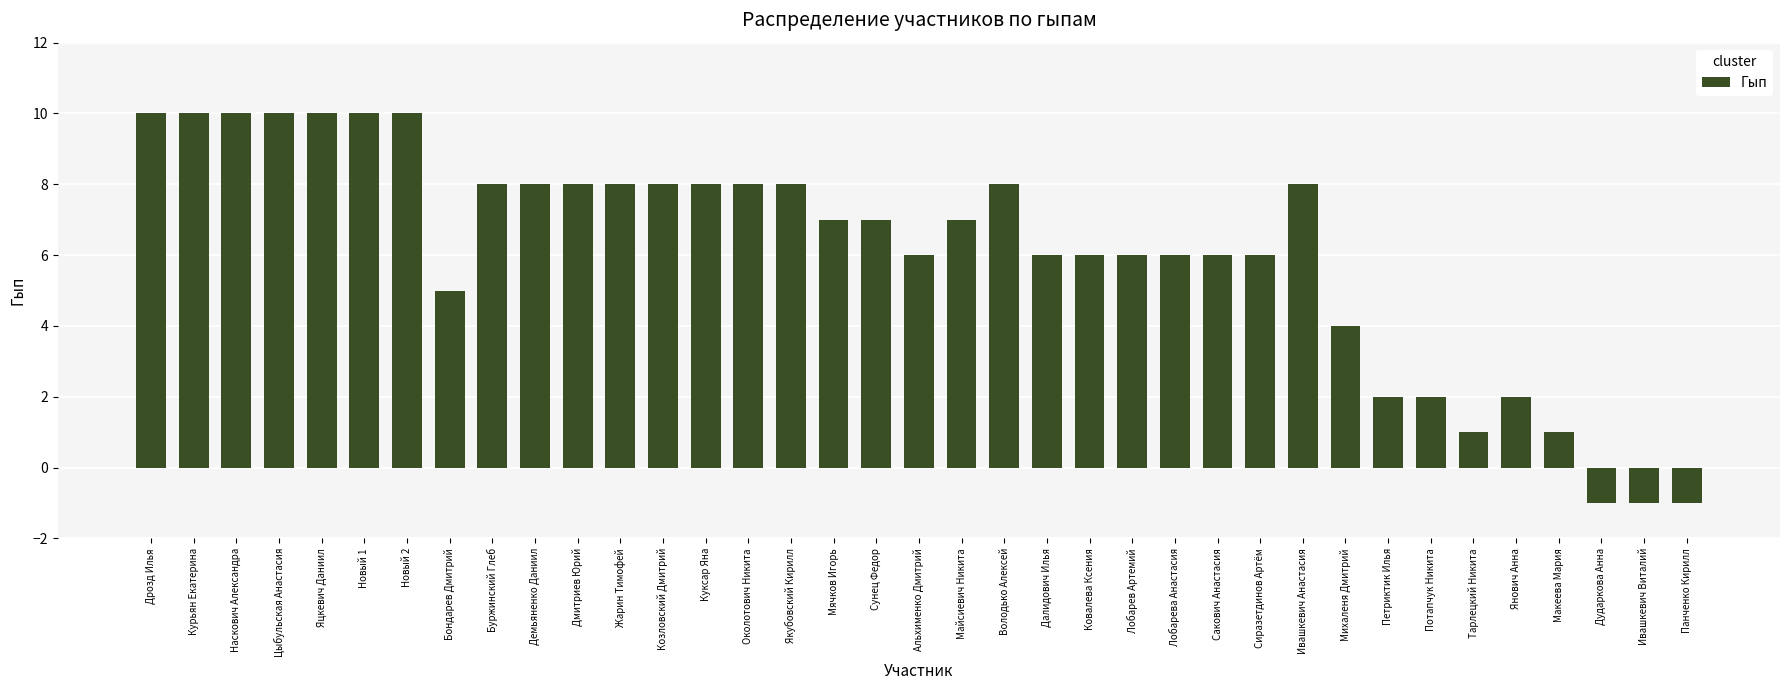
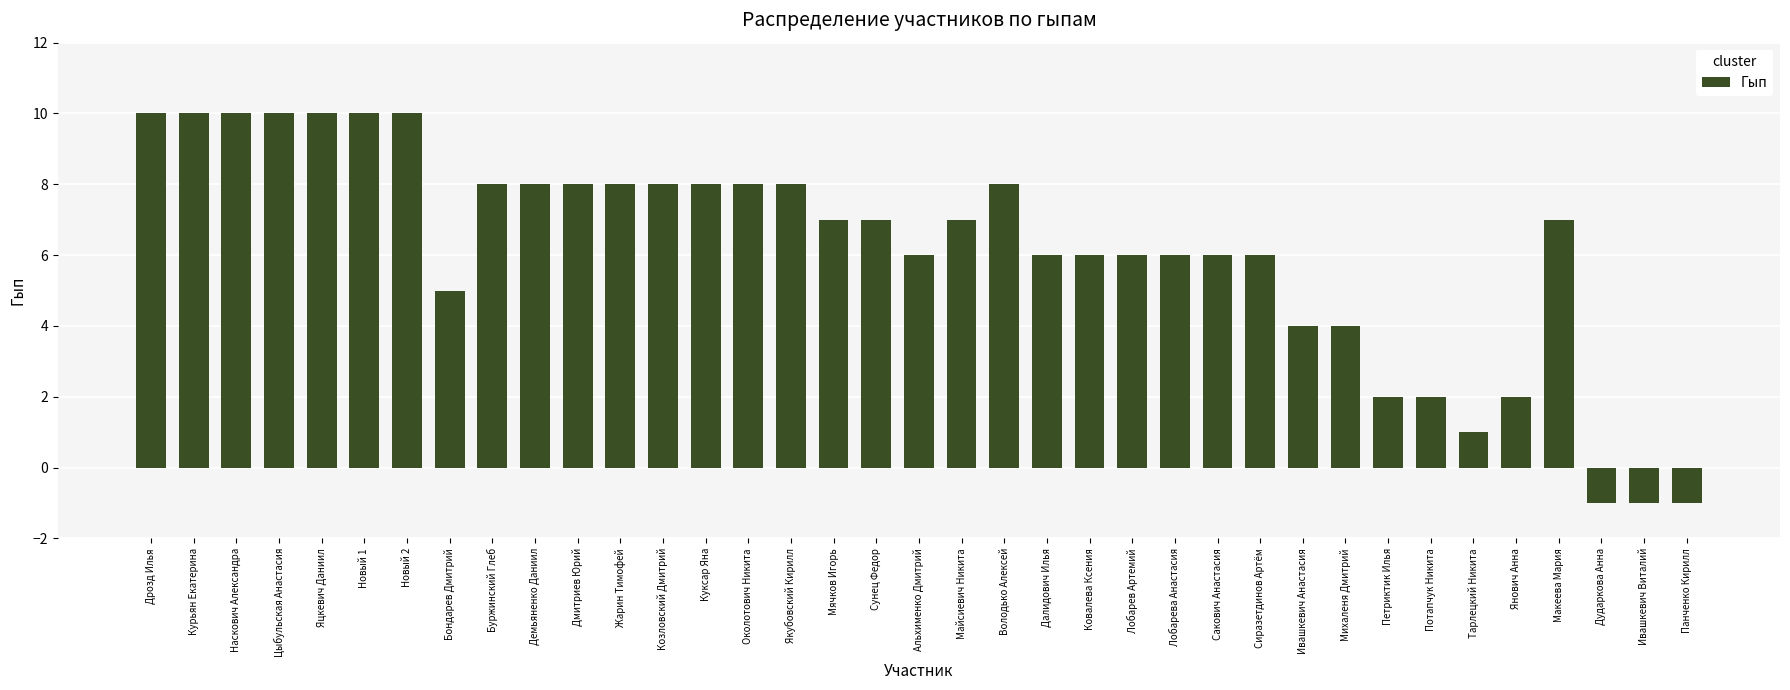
  {
    "Дрозд Илья": 10,
    "Курьян Екатерина": 10,
    "Наскович Александра": 10,
    "Цыбульская Анастасия": 10,
    "Яцкевич Даниил": 10,
    "Новый 1": 10,
    "Новый 2": 10,
    "Бондарев Дмитрий": 5,
    "Буржинский Глеб": 8,
    "Демьяненко Даниил": 8,
    "Дмитриев Юрий": 8,
    "Жарин Тимофей": 8,
    "Козловский Дмитрий": 8,
    "Куксар Яна": 8,
    "Околотович Никита": 8,
    "Якубовский Кирилл": 8,
    "Мячков Игорь": 7,
    "Сунец Федор": 7,
    "Альхименко Дмитрий": 6,
    "Майсиевич Никита": 7,
    "Володько Алексей": 8,
    "Далидович Илья": 6,
    "Ковалева Ксения": 6,
    "Лобарев Артемий": 6,
    "Лобарева Анастасия": 6,
    "Сакович Анастасия": 6,
    "Сиразетдинов Артём": 6,
-   "Ивашкевич Анастасия": 8,
+   "Ивашкевич Анастасия": 4,
    "Михаленя Дмитрий": 4,
    "Петриктик Илья": 2,
    "Потапчук Никита": 2,
    "Тарлецкий Никита": 1,
    "Янович Анна": 2,
-   "Макеева Мария": 1,
+   "Макеева Мария": 7,
    "Дударкова Анна": -1,
    "Ивашкевич Виталий": -1,
    "Панченко Кирилл": -1
  }
